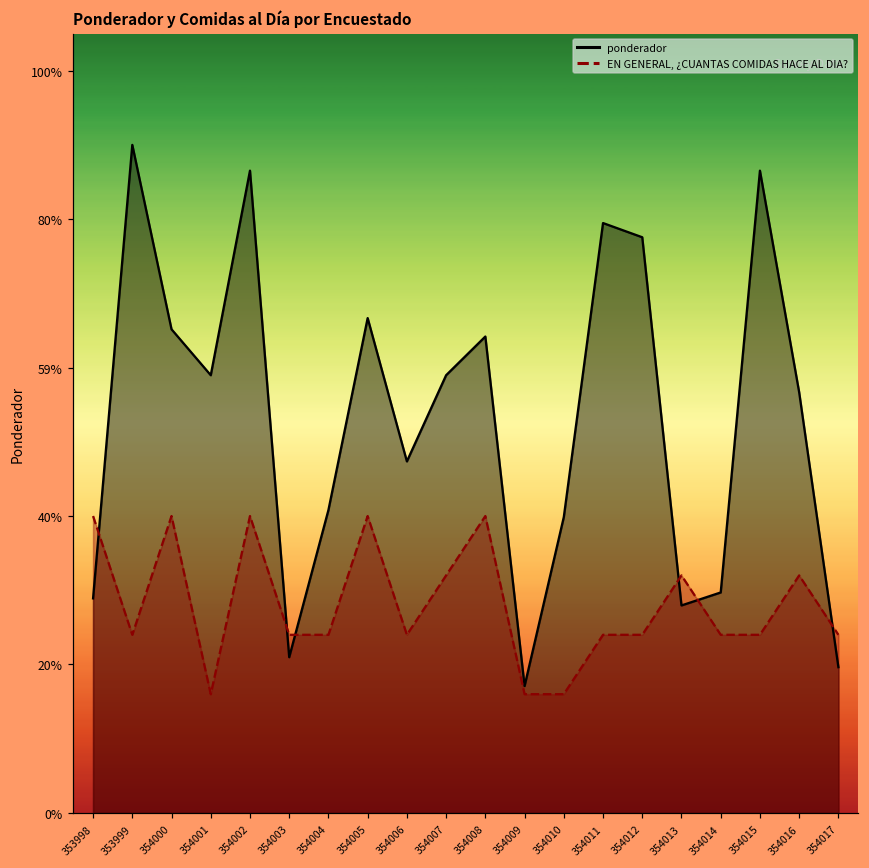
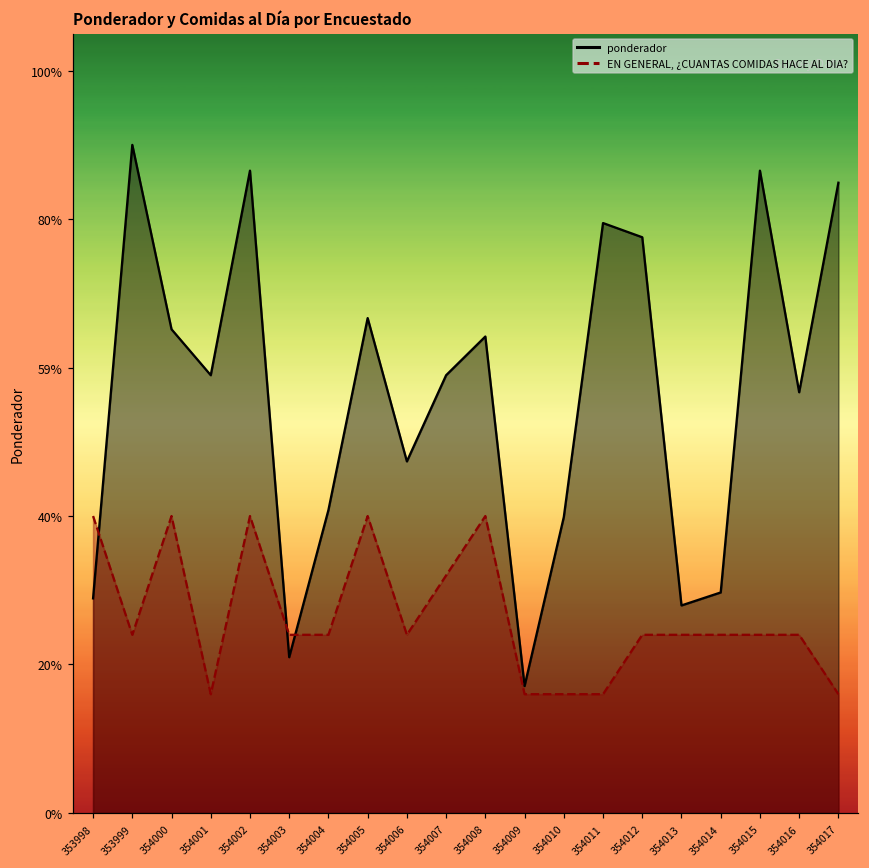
  {
    "ponderador": {
      "353998": "29%",
      "353999": "90%",
      "354000": "65%",
      "354001": "59%",
      "354002": "87%",
      "354003": "21%",
      "354004": "41%",
      "354005": "67%",
      "354006": "47%",
      "354007": "59%",
      "354008": "64%",
      "354009": "17%",
      "354010": "40%",
      "354011": "79%",
      "354012": "78%",
      "354013": "28%",
      "354014": "30%",
      "354015": "87%",
      "354016": "57%",
-     "354017": "20%"
+     "354017": "85%"
    },
    "EN GENERAL, ¿CUANTAS COMIDAS HACE AL DIA?": {
      "353998": "40%",
      "353999": "24%",
      "354000": "40%",
      "354001": "16%",
      "354002": "40%",
      "354003": "24%",
      "354004": "24%",
      "354005": "40%",
      "354006": "24%",
      "354007": "32%",
      "354008": "40%",
      "354009": "16%",
      "354010": "16%",
-     "354011": "24%",
+     "354011": "16%",
      "354012": "24%",
-     "354013": "32%",
+     "354013": "24%",
      "354014": "24%",
      "354015": "24%",
-     "354016": "32%",
-     "354017": "24%"
+     "354016": "24%",
+     "354017": "16%"
    }
  }
